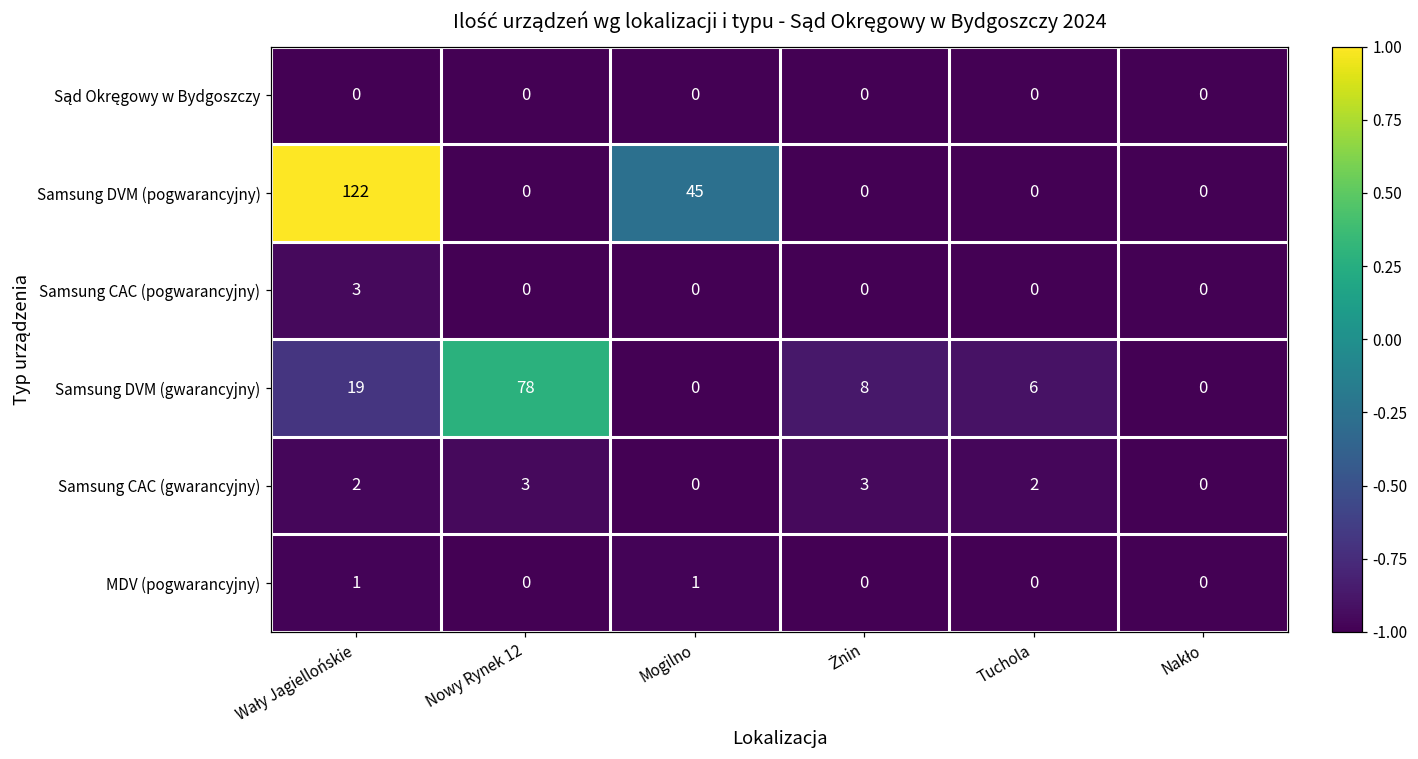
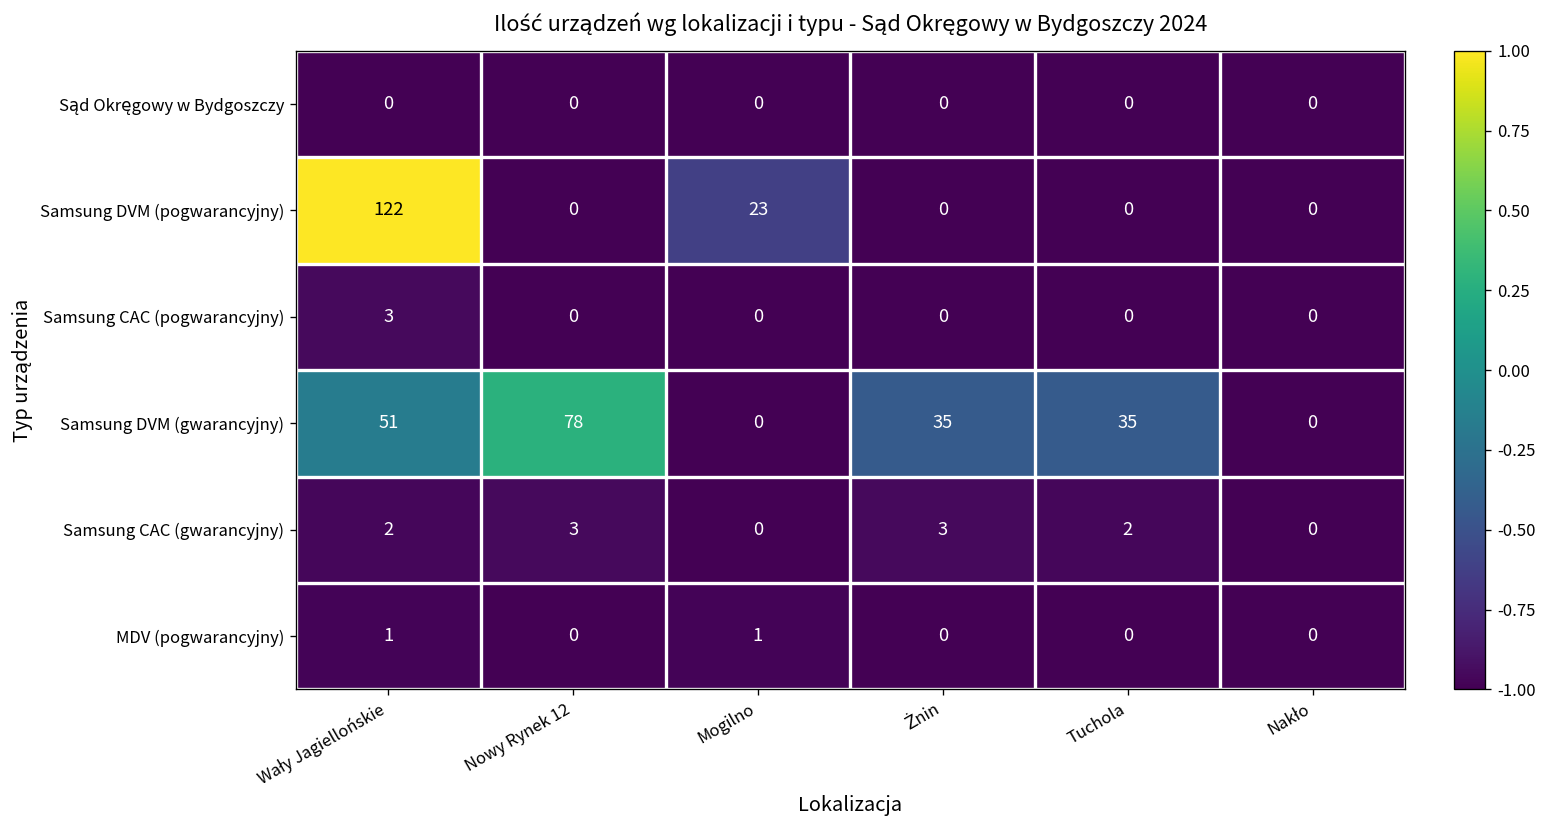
  {
    "Sąd Okręgowy w Bydgoszczy": {
      "Wały Jagiellońskie": 0,
      "Nowy Rynek 12": 0,
      "Mogilno": 0,
      "Żnin": 0,
      "Tuchola": 0,
      "Nakło": 0
    },
    "Samsung DVM (pogwarancyjny)": {
      "Wały Jagiellońskie": 122,
      "Nowy Rynek 12": 0,
-     "Mogilno": 45,
+     "Mogilno": 23,
      "Żnin": 0,
      "Tuchola": 0,
      "Nakło": 0
    },
    "Samsung CAC (pogwarancyjny)": {
      "Wały Jagiellońskie": 3,
      "Nowy Rynek 12": 0,
      "Mogilno": 0,
      "Żnin": 0,
      "Tuchola": 0,
      "Nakło": 0
    },
    "Samsung DVM (gwarancyjny)": {
-     "Wały Jagiellońskie": 19,
+     "Wały Jagiellońskie": 51,
      "Nowy Rynek 12": 78,
      "Mogilno": 0,
-     "Żnin": 8,
-     "Tuchola": 6,
+     "Żnin": 35,
+     "Tuchola": 35,
      "Nakło": 0
    },
    "Samsung CAC (gwarancyjny)": {
      "Wały Jagiellońskie": 2,
      "Nowy Rynek 12": 3,
      "Mogilno": 0,
      "Żnin": 3,
      "Tuchola": 2,
      "Nakło": 0
    },
    "MDV (pogwarancyjny)": {
      "Wały Jagiellońskie": 1,
      "Nowy Rynek 12": 0,
      "Mogilno": 1,
      "Żnin": 0,
      "Tuchola": 0,
      "Nakło": 0
    }
  }
